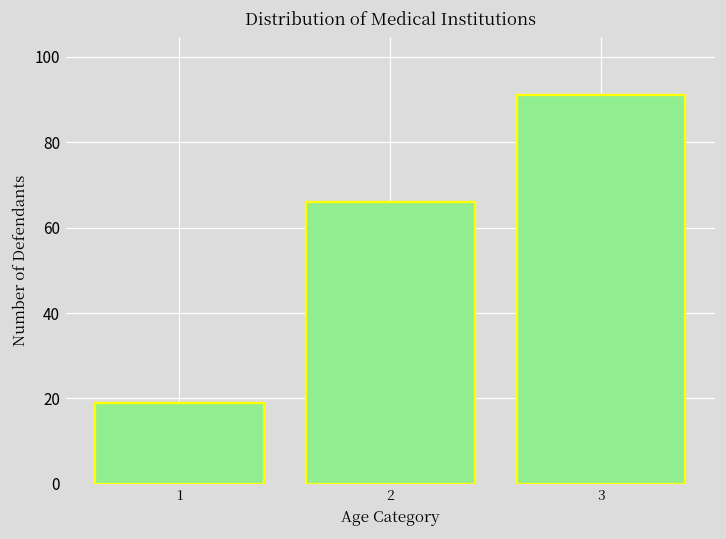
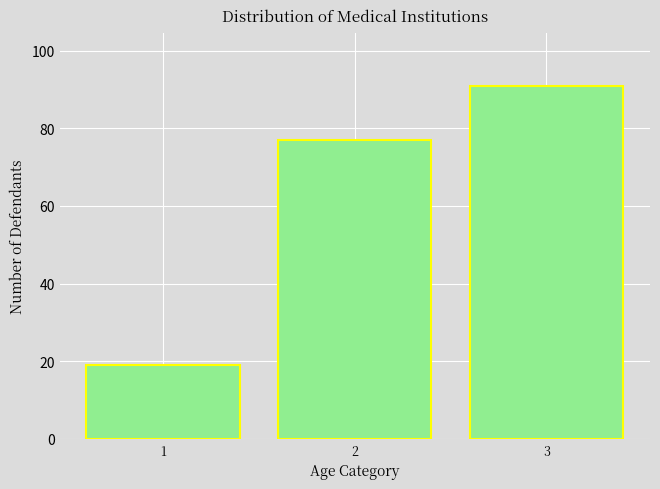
  {
    "1": 19,
-   "2": 66,
+   "2": 77,
    "3": 91
  }
